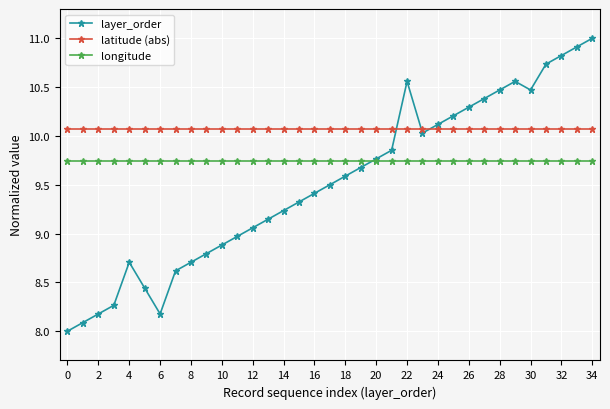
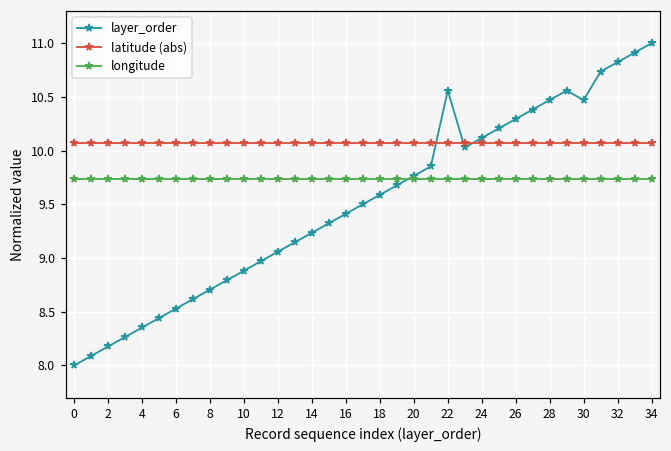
  {
    "layer_order": {
      "0": 8.0,
      "2": 8.2,
-     "4": 8.7,
-     "6": 8.2,
+     "4": 8.4,
+     "6": 8.5,
      "8": 8.7,
      "10": 8.9,
      "12": 9.1,
      "14": 9.2,
      "16": 9.4,
      "18": 9.6,
      "22": 10.6,
      "24": 10.1,
      "26": 10.3,
      "28": 10.5,
      "30": 10.5,
      "32": 10.8,
      "34": 11.0
    },
    "latitude (abs)": {
      "0": 10.1,
      "2": 10.1,
      "4": 10.1,
      "6": 10.1,
      "8": 10.1,
      "10": 10.1,
      "12": 10.1,
      "14": 10.1,
      "16": 10.1,
      "18": 10.1,
      "20": 10.1,
      "22": 10.1,
      "24": 10.1,
      "26": 10.1,
      "28": 10.1,
      "30": 10.1,
      "32": 10.1,
      "34": 10.1
    },
    "longitude": {
      "0": 9.7,
      "2": 9.7,
      "4": 9.7,
      "6": 9.7,
      "8": 9.7,
      "10": 9.7,
      "12": 9.7,
      "14": 9.7,
      "16": 9.7,
      "18": 9.7,
      "22": 9.7,
      "24": 9.7,
      "26": 9.7,
      "28": 9.7,
      "30": 9.7,
      "32": 9.7,
      "34": 9.7
    }
  }
